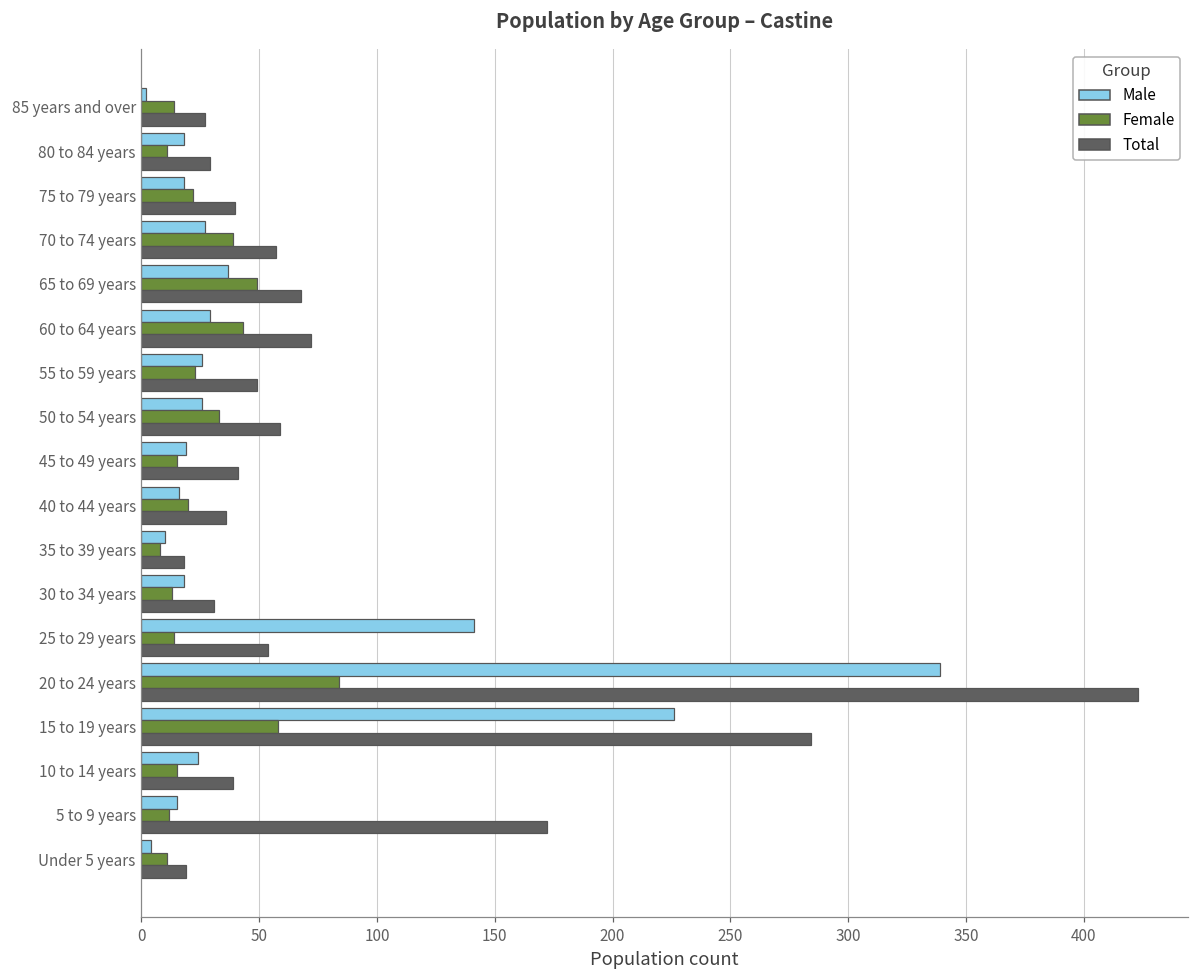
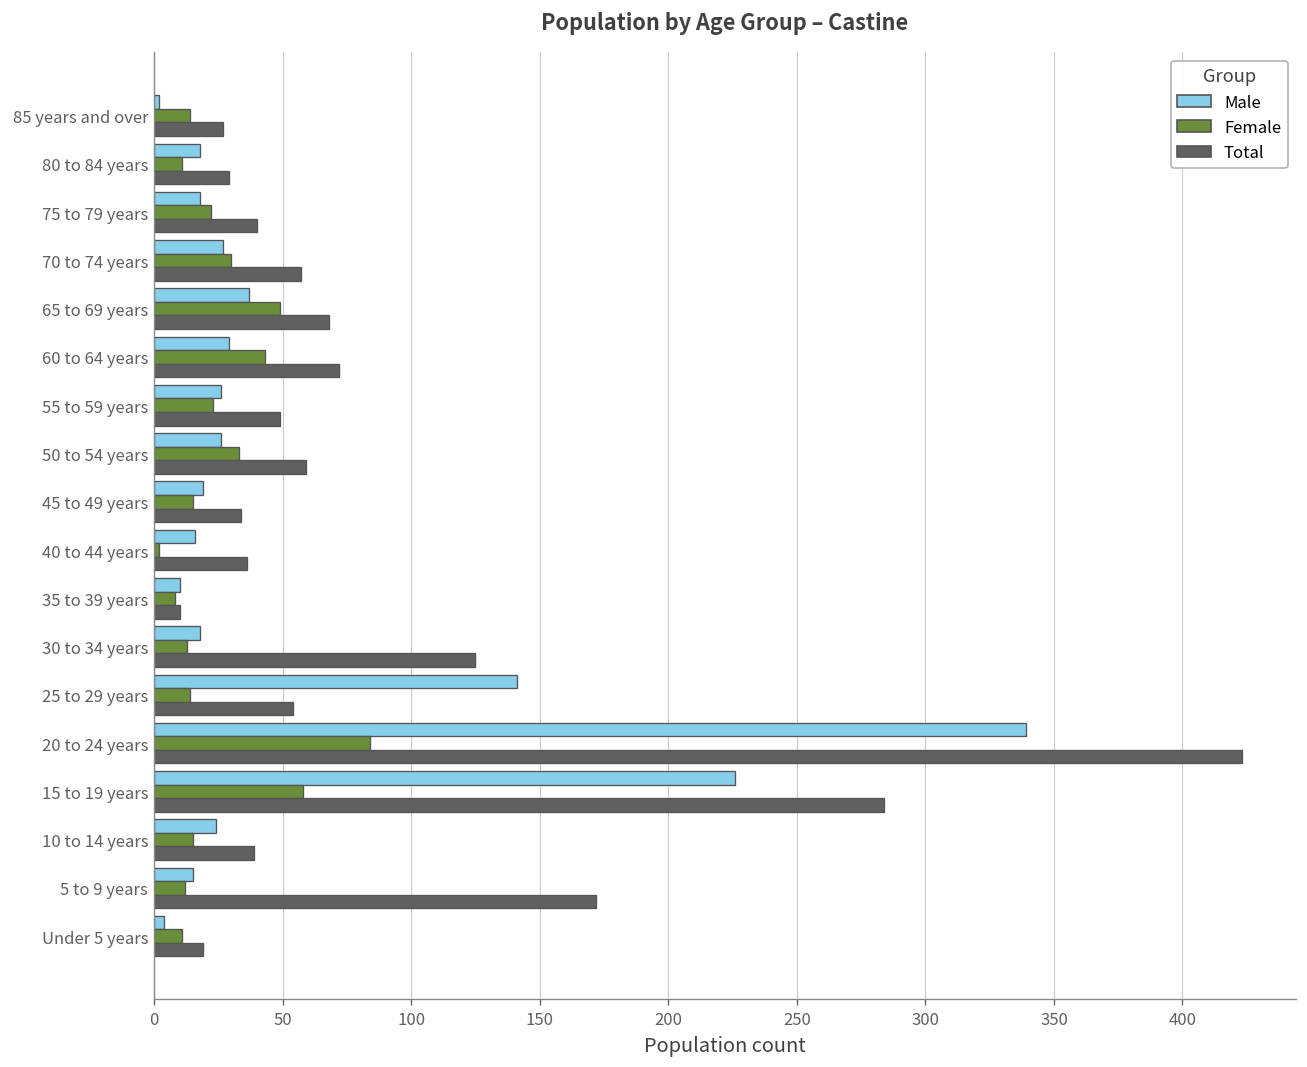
  {
    "Male": {
      "85 years and over": 2,
      "80 to 84 years": 18,
      "75 to 79 years": 18,
      "70 to 74 years": 27,
      "65 to 69 years": 37,
      "60 to 64 years": 29,
      "55 to 59 years": 26,
      "50 to 54 years": 26,
      "45 to 49 years": 19,
      "40 to 44 years": 16,
      "35 to 39 years": 10,
      "30 to 34 years": 18,
      "25 to 29 years": 141,
      "20 to 24 years": 339,
      "15 to 19 years": 226,
      "10 to 14 years": 24,
      "5 to 9 years": 15,
      "Under 5 years": 4
    },
    "Female": {
      "85 years and over": 14,
      "80 to 84 years": 11,
      "75 to 79 years": 22,
-     "70 to 74 years": 39,
+     "70 to 74 years": 30,
      "65 to 69 years": 49,
      "60 to 64 years": 43,
      "55 to 59 years": 23,
      "50 to 54 years": 33,
      "45 to 49 years": 15,
-     "40 to 44 years": 20,
+     "40 to 44 years": 2,
      "35 to 39 years": 8,
      "30 to 34 years": 13,
      "25 to 29 years": 14,
      "20 to 24 years": 84,
      "15 to 19 years": 58,
      "10 to 14 years": 15,
      "5 to 9 years": 12,
      "Under 5 years": 11
    },
    "Total": {
      "85 years and over": 27,
      "80 to 84 years": 29,
      "75 to 79 years": 40,
      "70 to 74 years": 57,
      "65 to 69 years": 68,
      "60 to 64 years": 72,
      "55 to 59 years": 49,
      "50 to 54 years": 59,
-     "45 to 49 years": 41,
+     "45 to 49 years": 34,
      "40 to 44 years": 36,
-     "35 to 39 years": 18,
-     "30 to 34 years": 31,
+     "35 to 39 years": 10,
+     "30 to 34 years": 125,
      "25 to 29 years": 54,
      "20 to 24 years": 423,
      "15 to 19 years": 284,
      "10 to 14 years": 39,
      "5 to 9 years": 172,
      "Under 5 years": 19
    }
  }
